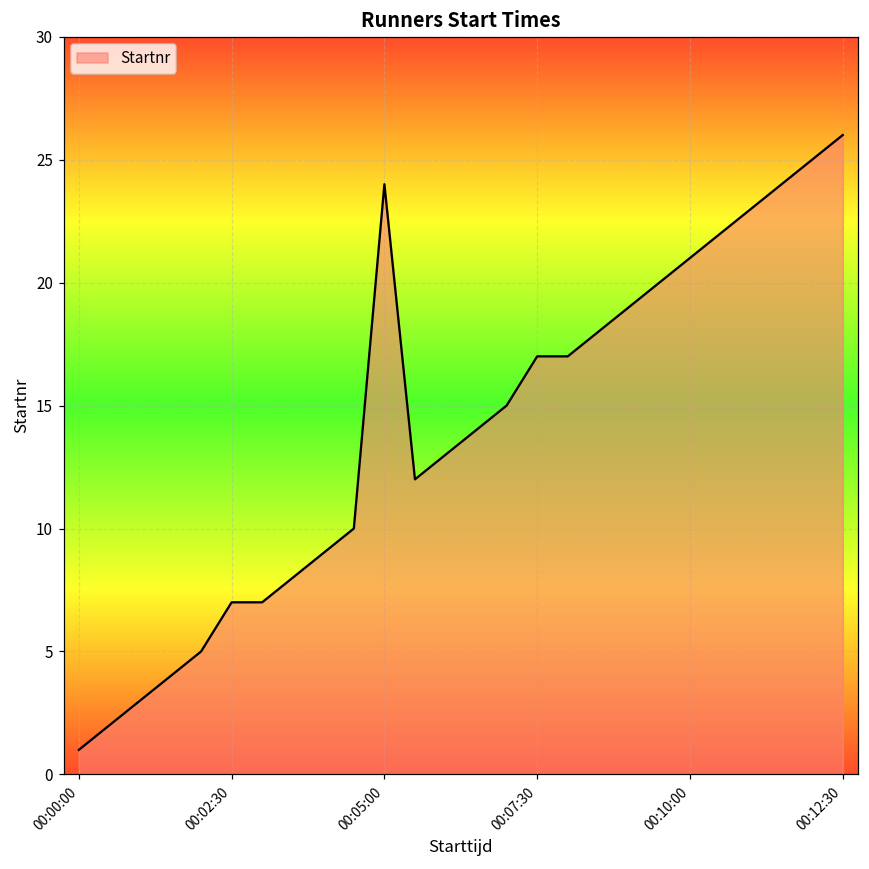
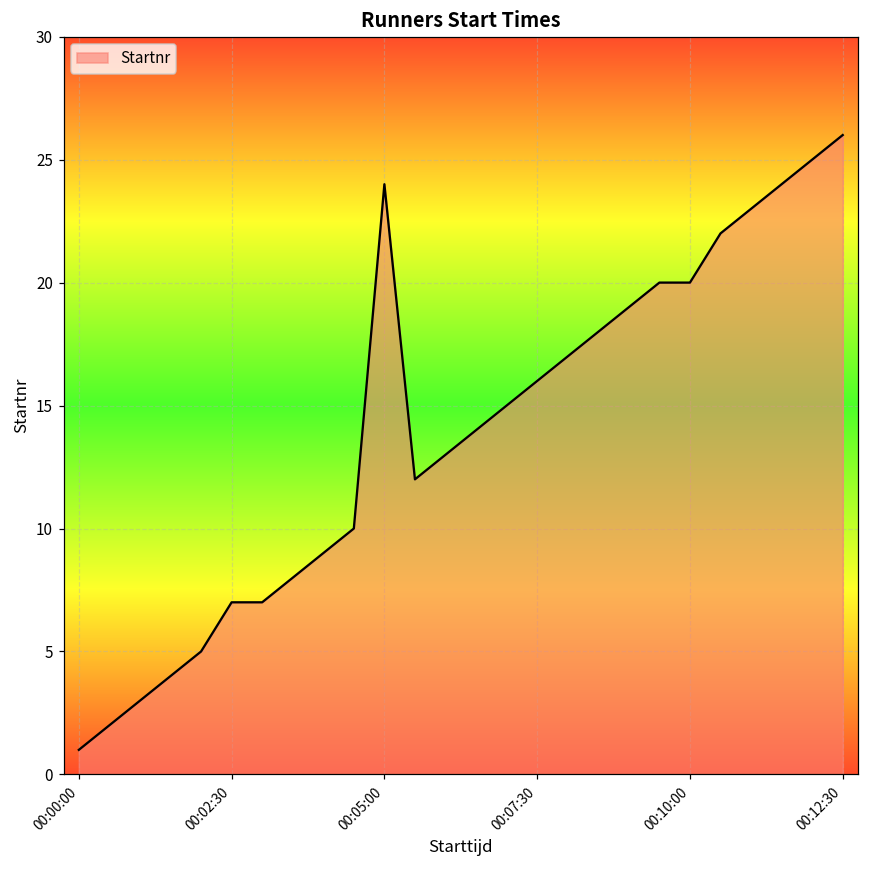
  {
    "00:00:00": 1,
    "00:02:30": 7,
    "00:05:00": 24,
-   "00:07:30": 17,
-   "00:10:00": 21,
+   "00:07:30": 16,
+   "00:10:00": 20,
    "00:12:30": 26
  }
